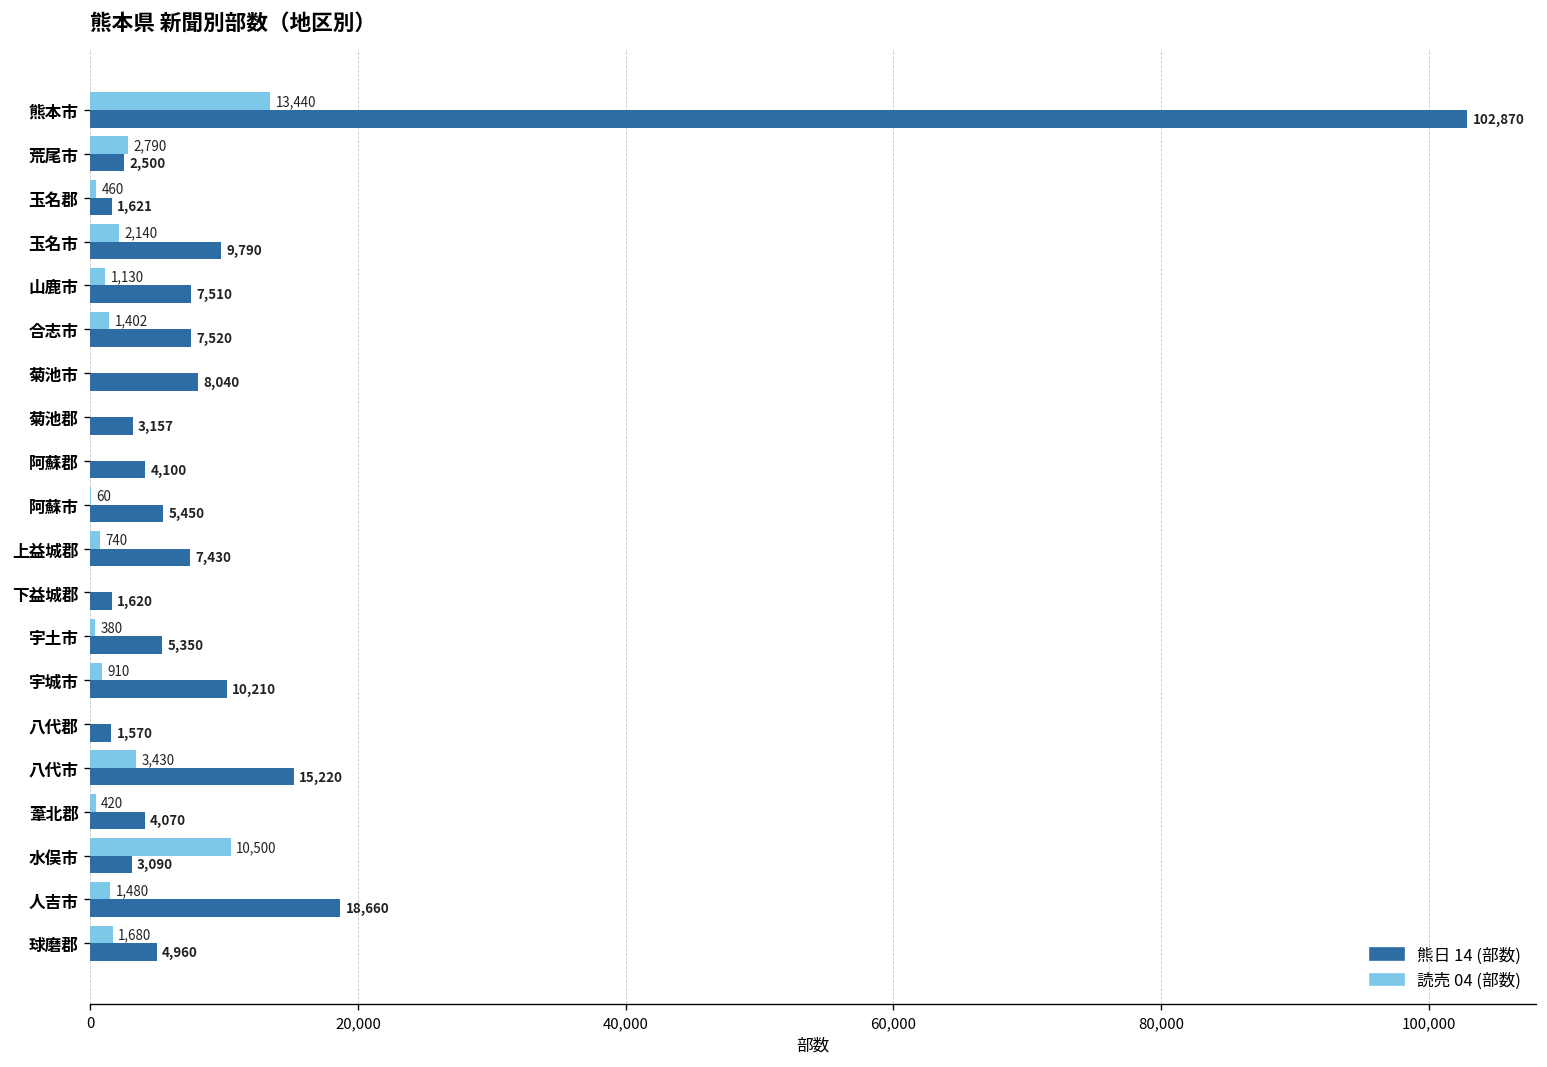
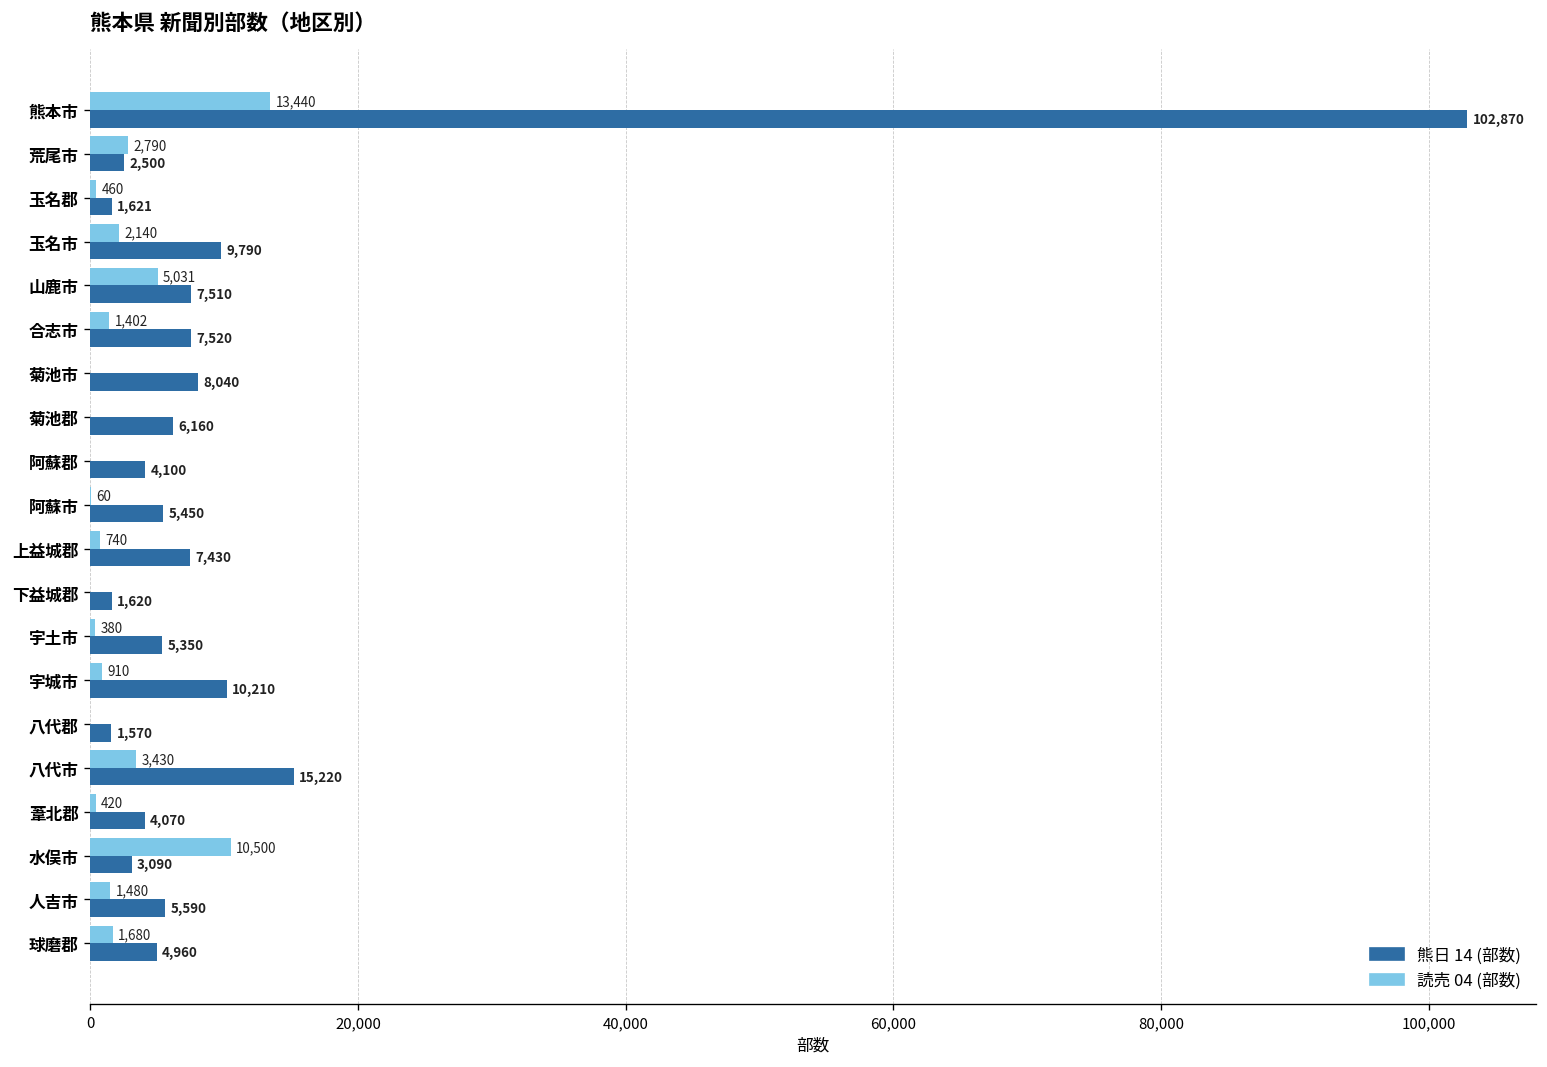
  {
    "熊日 14 (部数)": {
      "熊本市": "102,870",
      "荒尾市": "2,500",
      "玉名郡": "1,621",
      "玉名市": "9,790",
      "山鹿市": "7,510",
      "合志市": "7,520",
      "菊池市": "8,040",
-     "菊池郡": "3,157",
+     "菊池郡": "6,160",
      "阿蘇郡": "4,100",
      "阿蘇市": "5,450",
      "上益城郡": "7,430",
      "下益城郡": "1,620",
      "宇土市": "5,350",
      "宇城市": "10,210",
      "八代郡": "1,570",
      "八代市": "15,220",
      "葦北郡": "4,070",
      "水俣市": "3,090",
-     "人吉市": "18,660",
+     "人吉市": "5,590",
      "球磨郡": "4,960"
    },
    "読売 04 (部数)": {
      "熊本市": "13,440",
      "荒尾市": "2,790",
      "玉名郡": "460",
      "玉名市": "2,140",
-     "山鹿市": "1,130",
+     "山鹿市": "5,031",
      "合志市": "1,402",
      "阿蘇市": "60",
      "上益城郡": "740",
      "宇土市": "380",
      "宇城市": "910",
      "八代市": "3,430",
      "葦北郡": "420",
      "水俣市": "10,500",
      "人吉市": "1,480",
      "球磨郡": "1,680"
    }
  }
